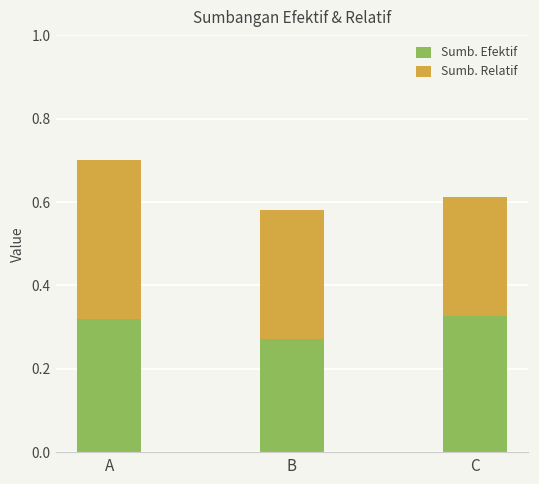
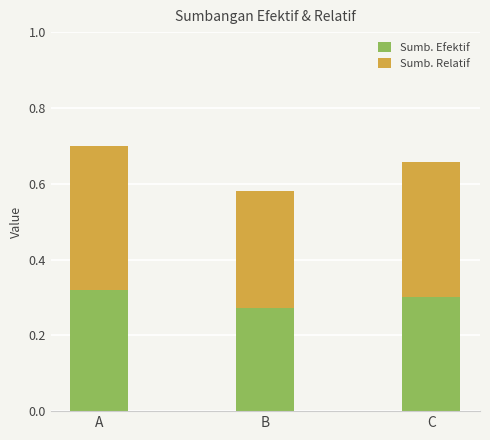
  {
    "Sumb. Efektif": {
      "A": 0.32,
      "B": 0.27,
-     "C": 0.33
+     "C": 0.30
    },
    "Sumb. Relatif": {
      "A": 0.38,
      "B": 0.31,
-     "C": 0.29
+     "C": 0.36
    }
  }
